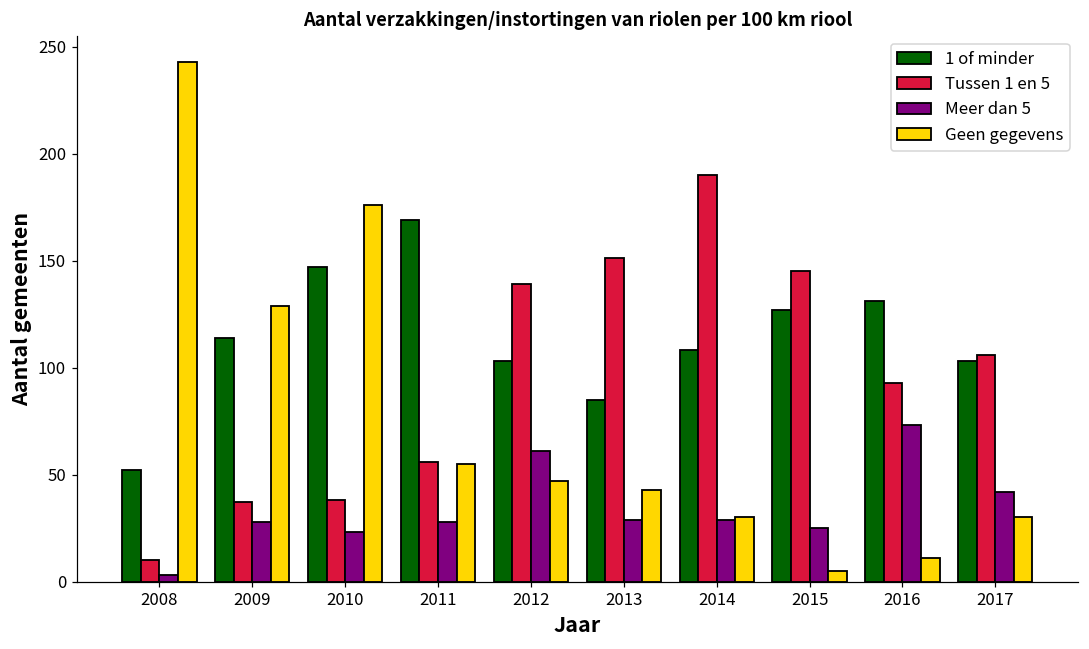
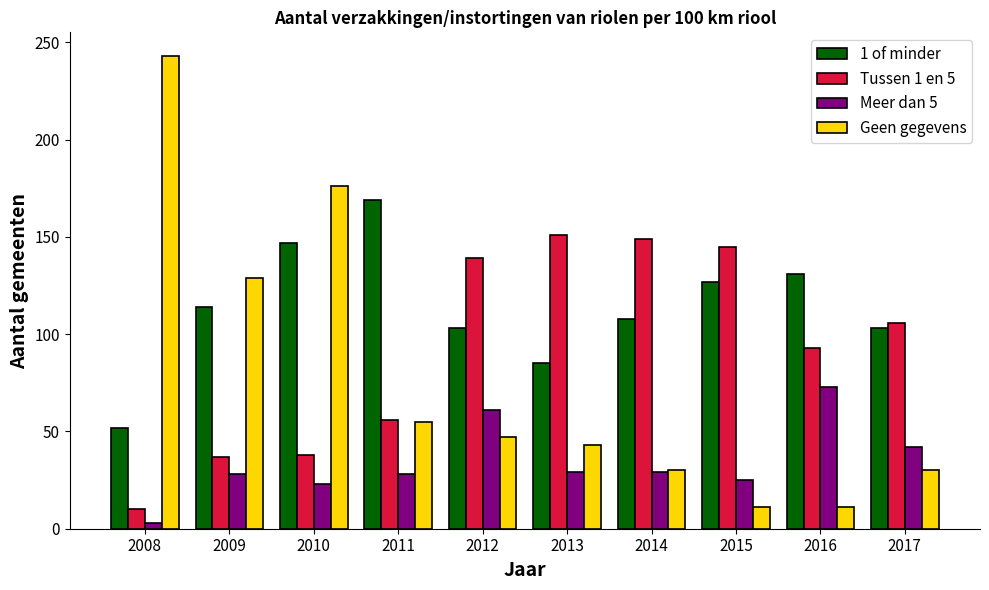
  {
    "1 of minder": {
      "2008": 52,
      "2009": 114,
      "2010": 147,
      "2011": 169,
      "2012": 103,
      "2013": 85,
      "2014": 108,
      "2015": 127,
      "2016": 131,
      "2017": 103
    },
    "Tussen 1 en 5": {
      "2008": 10,
      "2009": 37,
      "2010": 38,
      "2011": 56,
      "2012": 139,
      "2013": 151,
-     "2014": 190,
+     "2014": 149,
      "2015": 145,
      "2016": 93,
      "2017": 106
    },
    "Meer dan 5": {
      "2008": 3,
      "2009": 28,
      "2010": 23,
      "2011": 28,
      "2012": 61,
      "2013": 29,
      "2014": 29,
      "2015": 25,
      "2016": 73,
      "2017": 42
    },
    "Geen gegevens": {
      "2008": 243,
      "2009": 129,
      "2010": 176,
      "2011": 55,
      "2012": 47,
      "2013": 43,
      "2014": 30,
-     "2015": 5,
+     "2015": 11,
      "2016": 11,
      "2017": 30
    }
  }
